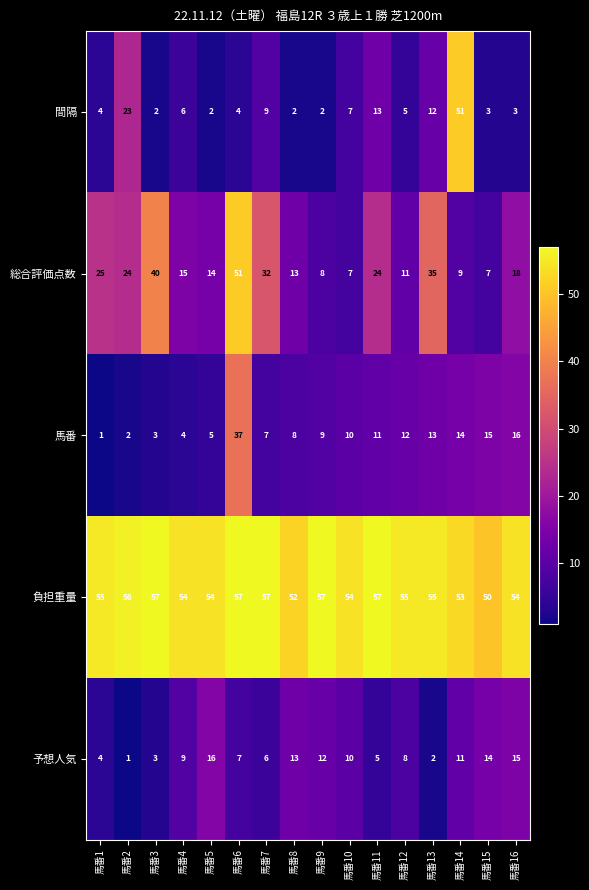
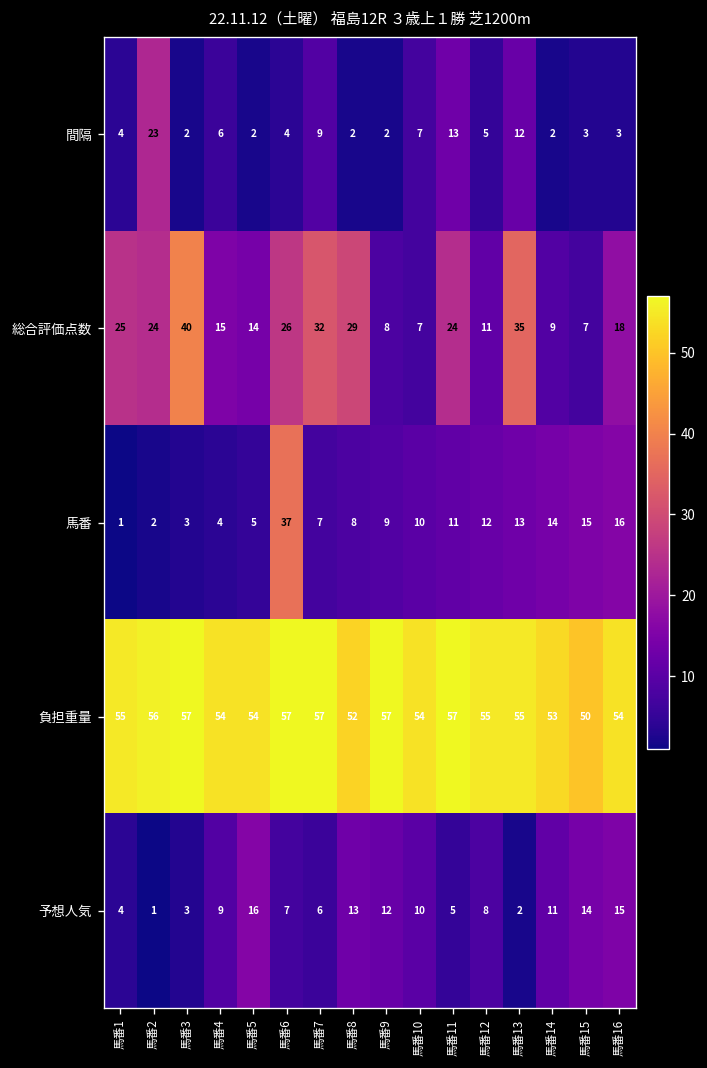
  {
    "間隔": {
      "馬番1": 4,
      "馬番2": 23,
      "馬番3": 2,
      "馬番4": 6,
      "馬番5": 2,
      "馬番6": 4,
      "馬番7": 9,
      "馬番8": 2,
      "馬番9": 2,
      "馬番10": 7,
      "馬番11": 13,
      "馬番12": 5,
      "馬番13": 12,
-     "馬番14": 51,
+     "馬番14": 2,
      "馬番15": 3,
      "馬番16": 3
    },
    "総合評価点数": {
      "馬番1": 25,
      "馬番2": 24,
      "馬番3": 40,
      "馬番4": 15,
      "馬番5": 14,
-     "馬番6": 51,
+     "馬番6": 26,
      "馬番7": 32,
-     "馬番8": 13,
+     "馬番8": 29,
      "馬番9": 8,
      "馬番10": 7,
      "馬番11": 24,
      "馬番12": 11,
      "馬番13": 35,
      "馬番14": 9,
      "馬番15": 7,
      "馬番16": 18
    },
    "馬番": {
      "馬番1": 1,
      "馬番2": 2,
      "馬番3": 3,
      "馬番4": 4,
      "馬番5": 5,
      "馬番6": 37,
      "馬番7": 7,
      "馬番8": 8,
      "馬番9": 9,
      "馬番10": 10,
      "馬番11": 11,
      "馬番12": 12,
      "馬番13": 13,
      "馬番14": 14,
      "馬番15": 15,
      "馬番16": 16
    },
    "負担重量": {
      "馬番1": 55,
      "馬番2": 56,
      "馬番3": 57,
      "馬番4": 54,
      "馬番5": 54,
      "馬番6": 57,
      "馬番7": 57,
      "馬番8": 52,
      "馬番9": 57,
      "馬番10": 54,
      "馬番11": 57,
      "馬番12": 55,
      "馬番13": 55,
      "馬番14": 53,
      "馬番15": 50,
      "馬番16": 54
    },
    "予想人気": {
      "馬番1": 4,
      "馬番2": 1,
      "馬番3": 3,
      "馬番4": 9,
      "馬番5": 16,
      "馬番6": 7,
      "馬番7": 6,
      "馬番8": 13,
      "馬番9": 12,
      "馬番10": 10,
      "馬番11": 5,
      "馬番12": 8,
      "馬番13": 2,
      "馬番14": 11,
      "馬番15": 14,
      "馬番16": 15
    }
  }
